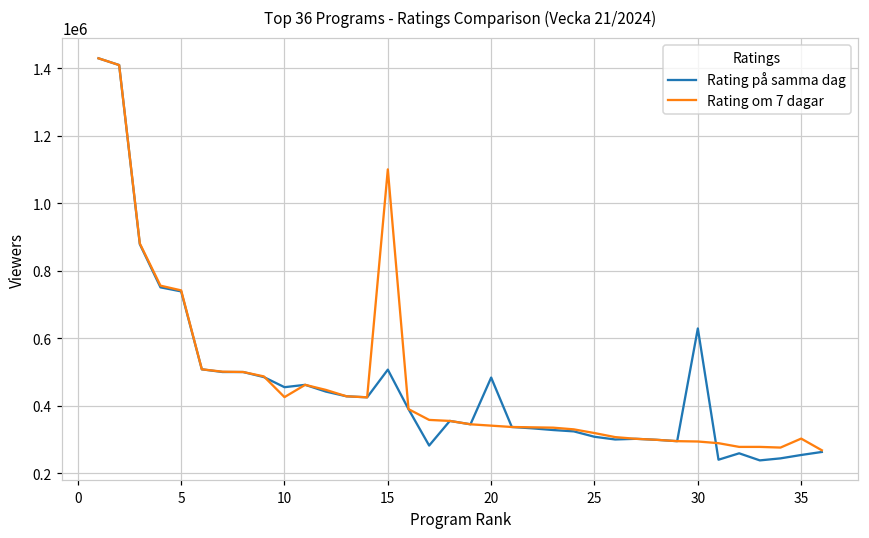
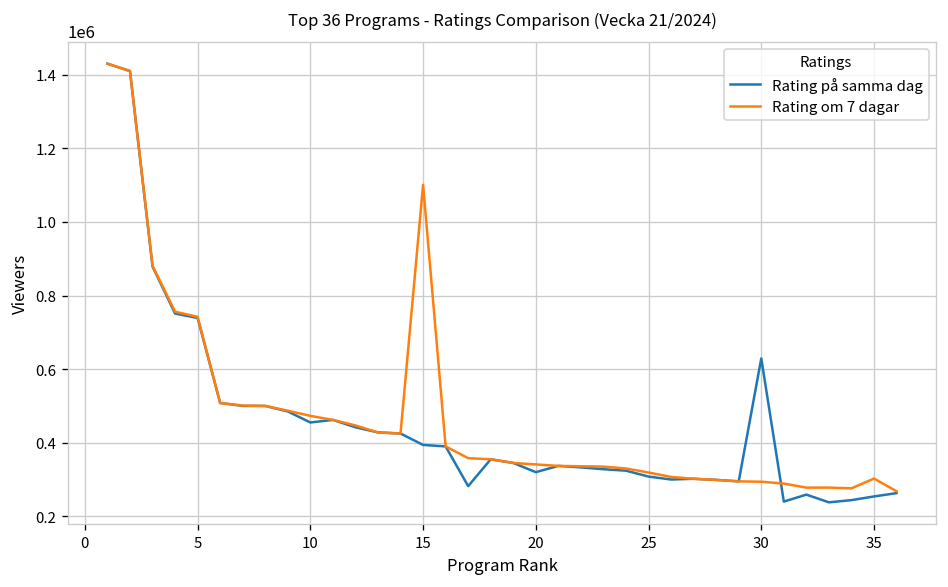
  {
    "Rating på samma dag": {
      "10": 460000,
-     "15": 510000,
-     "20": 480000,
+     "15": 390000,
+     "20": 320000,
      "25": 310000,
      "30": 630000,
      "35": 250000
    },
    "Rating om 7 dagar": {
-     "10": 430000,
+     "10": 470000,
      "15": 1100000,
      "20": 340000,
      "25": 320000,
      "30": 290000,
      "35": 300000
    }
  }
